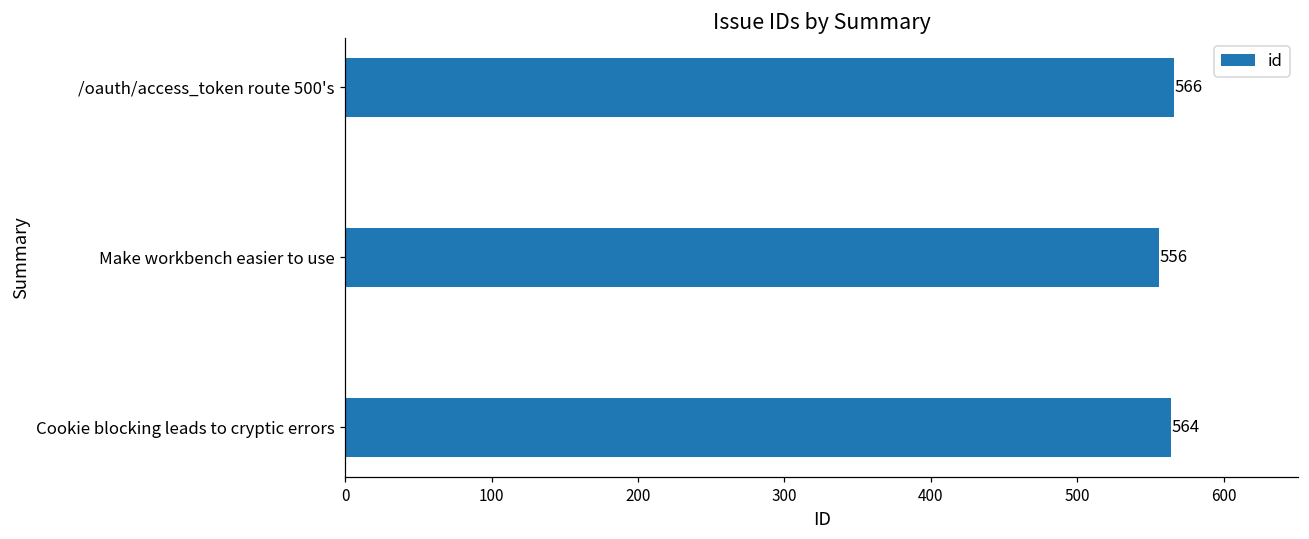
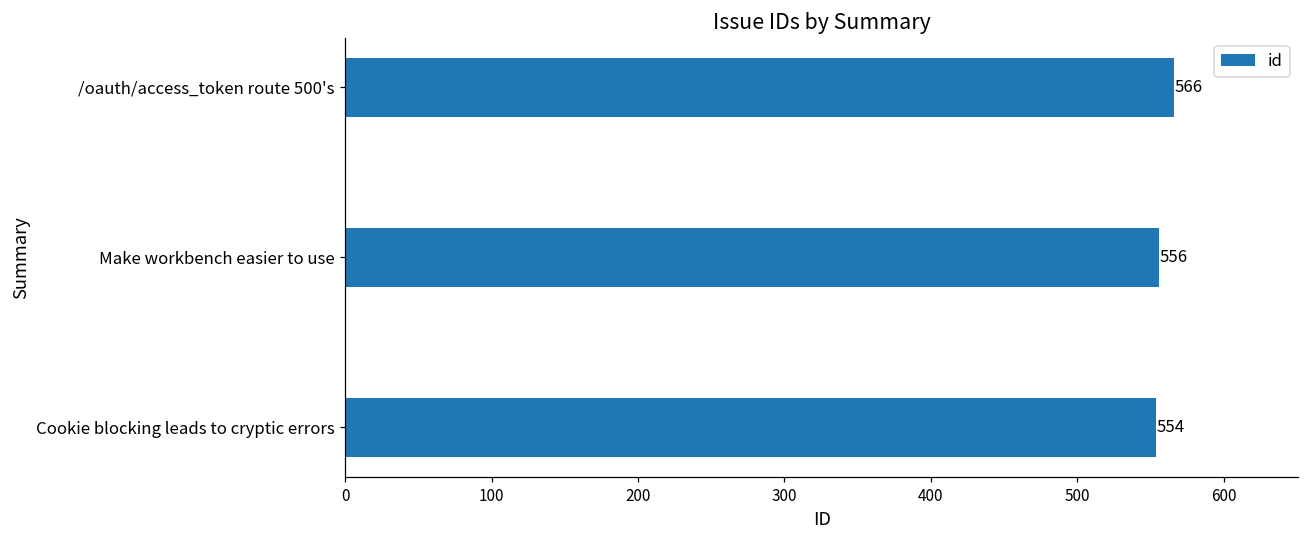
  {
    "/oauth/access_token route 500's": 566,
    "Make workbench easier to use": 556,
-   "Cookie blocking leads to cryptic errors": 564
+   "Cookie blocking leads to cryptic errors": 554
  }
